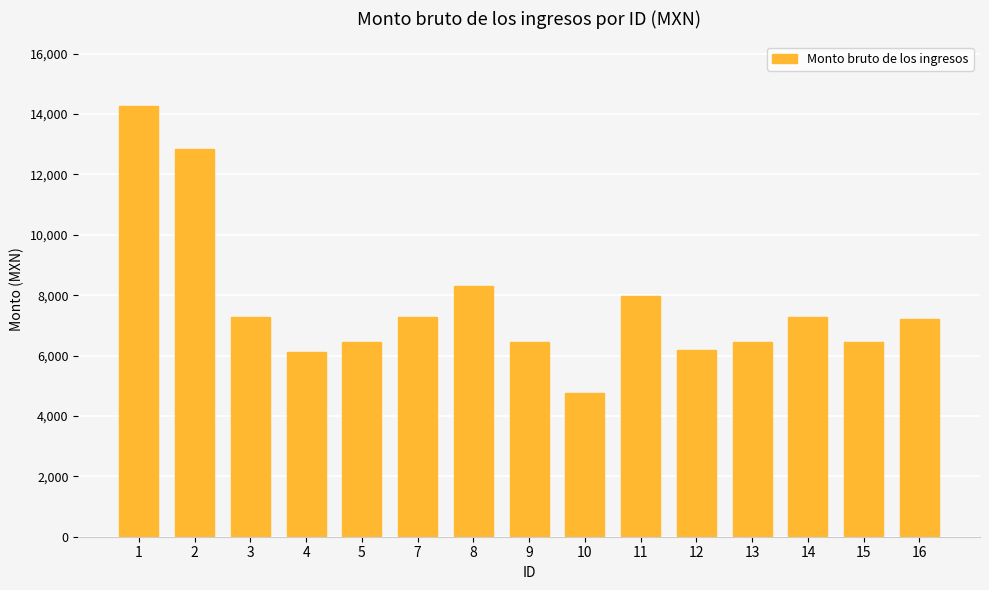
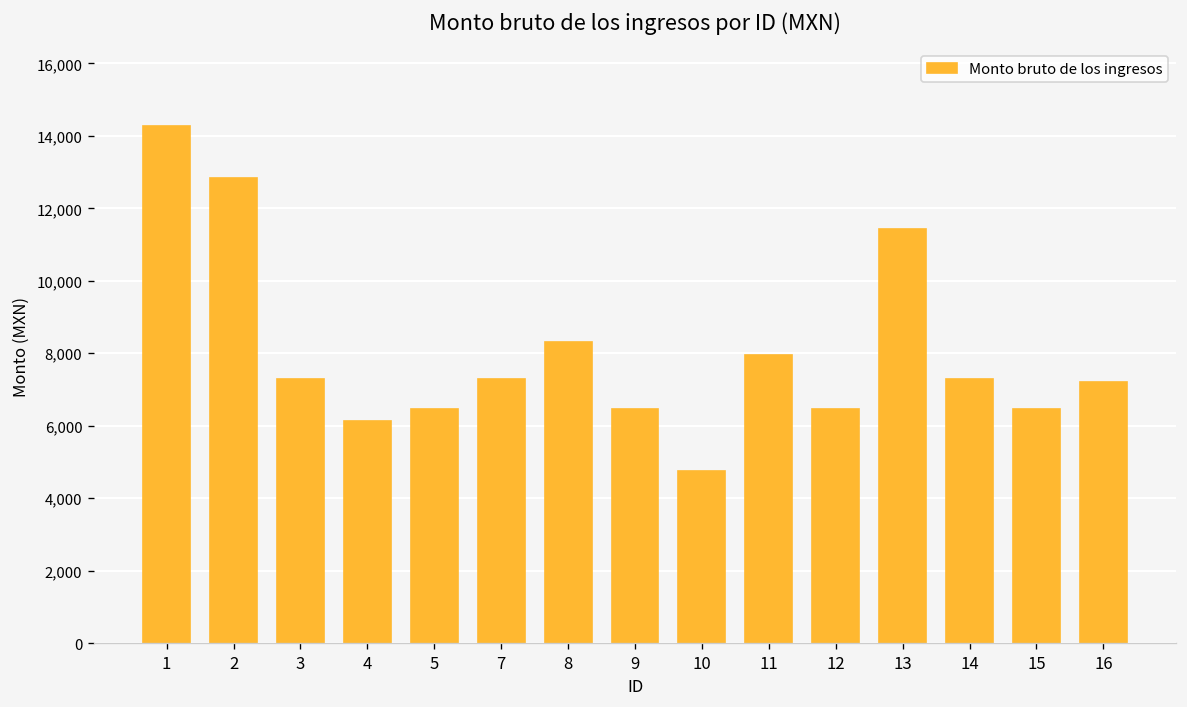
  {
    "1": "14,300",
    "2": "12,800",
    "3": "7,300",
    "4": "6,100",
    "5": "6,500",
    "7": "7,300",
    "8": "8,300",
    "9": "6,500",
    "10": "4,800",
    "11": "8,000",
-   "12": "6,200",
-   "13": "6,500",
+   "12": "6,500",
+   "13": "11,400",
    "14": "7,300",
    "15": "6,500",
    "16": "7,200"
  }
